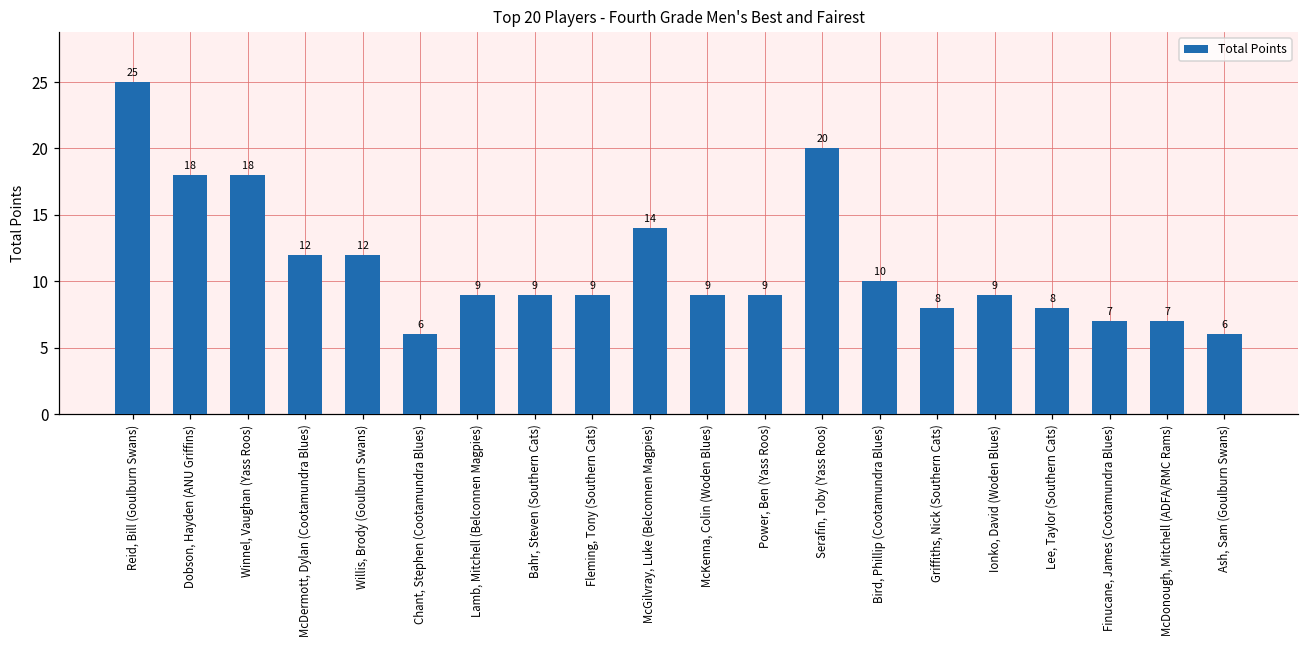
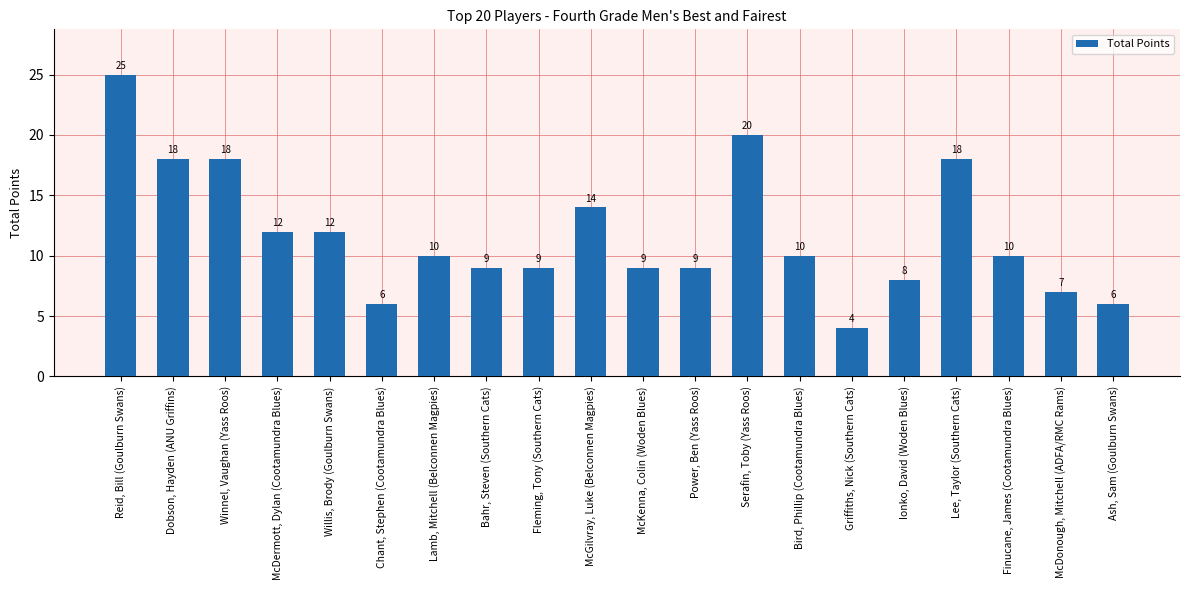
  {
    "Reid, Bill (Goulburn Swans)": 25,
    "Dobson, Hayden (ANU Griffins)": 18,
    "Winnel, Vaughan (Yass Roos)": 18,
    "McDermott, Dylan (Cootamundra Blues)": 12,
    "Willis, Brody (Goulburn Swans)": 12,
    "Chant, Stephen (Cootamundra Blues)": 6,
-   "Lamb, Mitchell (Belconnen Magpies)": 9,
+   "Lamb, Mitchell (Belconnen Magpies)": 10,
    "Bahr, Steven (Southern Cats)": 9,
    "Fleming, Tony (Southern Cats)": 9,
    "McGilvray, Luke (Belconnen Magpies)": 14,
    "McKenna, Colin (Woden Blues)": 9,
    "Power, Ben (Yass Roos)": 9,
    "Serafin, Toby (Yass Roos)": 20,
    "Bird, Phillip (Cootamundra Blues)": 10,
-   "Griffiths, Nick (Southern Cats)": 8,
-   "Ionko, David (Woden Blues)": 9,
-   "Lee, Taylor (Southern Cats)": 8,
-   "Finucane, James (Cootamundra Blues)": 7,
+   "Griffiths, Nick (Southern Cats)": 4,
+   "Ionko, David (Woden Blues)": 8,
+   "Lee, Taylor (Southern Cats)": 18,
+   "Finucane, James (Cootamundra Blues)": 10,
    "McDonough, Mitchell (ADFA/RMC Rams)": 7,
    "Ash, Sam (Goulburn Swans)": 6
  }
